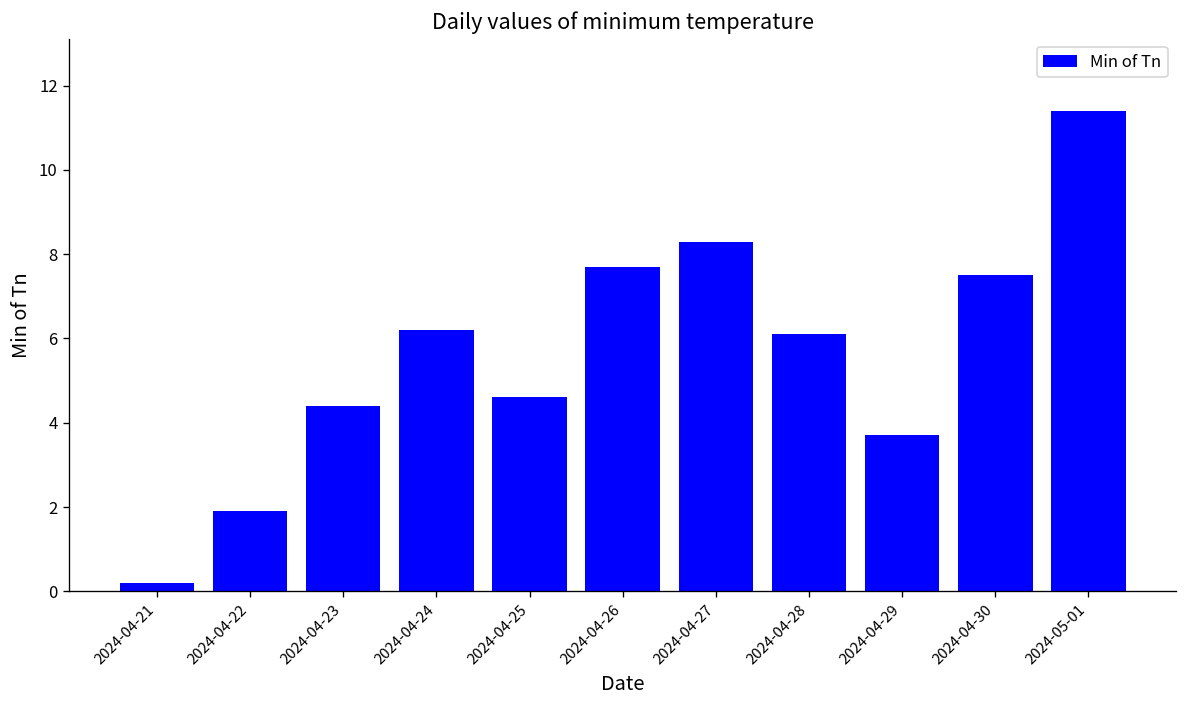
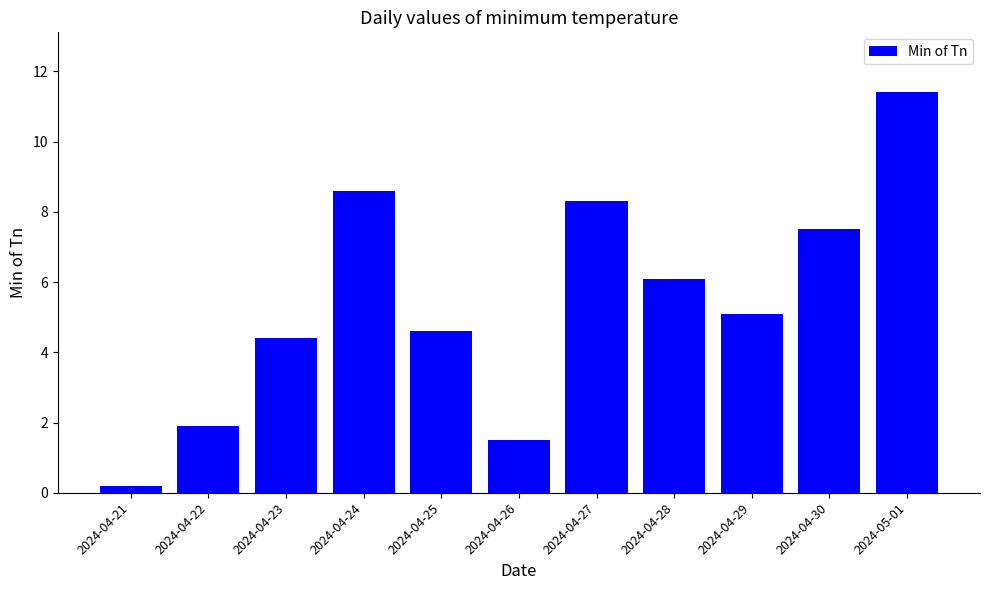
  {
    "2024-04-21": 0.2,
    "2024-04-22": 1.9,
    "2024-04-23": 4.4,
-   "2024-04-24": 6.2,
+   "2024-04-24": 8.6,
    "2024-04-25": 4.6,
-   "2024-04-26": 7.7,
+   "2024-04-26": 1.5,
    "2024-04-27": 8.3,
    "2024-04-28": 6.1,
-   "2024-04-29": 3.7,
+   "2024-04-29": 5.1,
    "2024-04-30": 7.5,
    "2024-05-01": 11.4
  }
